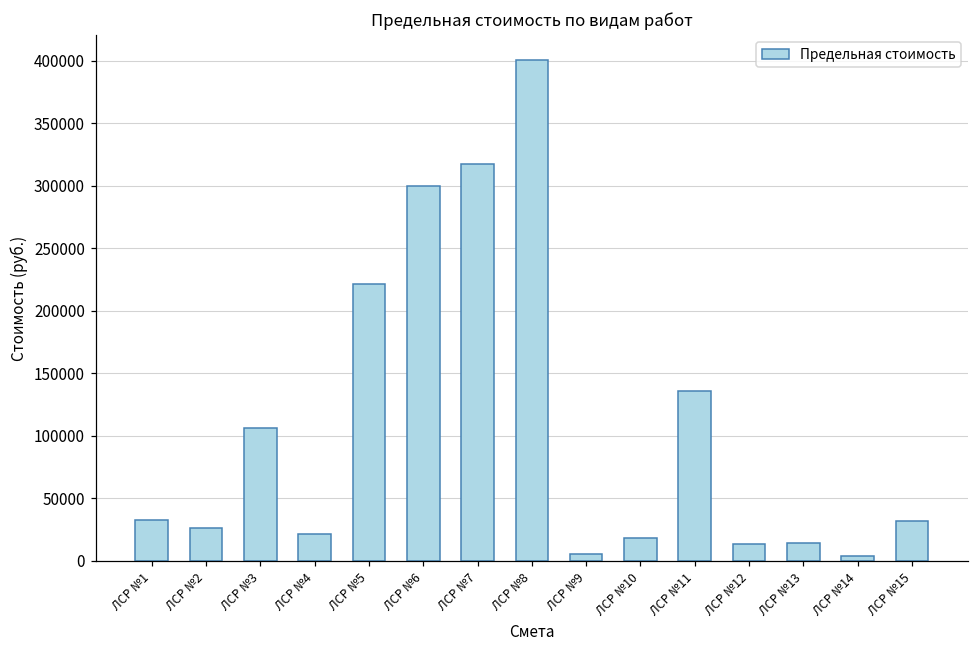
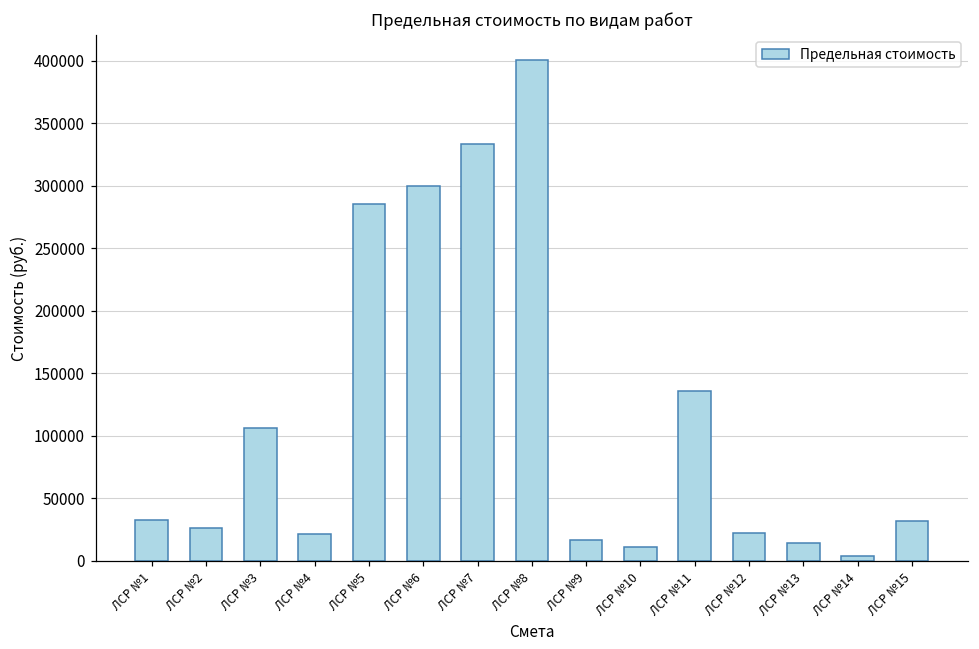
  {
    "ЛСР №1": 33000,
    "ЛСР №2": 27000,
    "ЛСР №3": 106000,
    "ЛСР №4": 22000,
-   "ЛСР №5": 221000,
+   "ЛСР №5": 286000,
    "ЛСР №6": 300000,
-   "ЛСР №7": 317000,
+   "ЛСР №7": 333000,
    "ЛСР №8": 400000,
-   "ЛСР №9": 6000,
-   "ЛСР №10": 18000,
+   "ЛСР №9": 17000,
+   "ЛСР №10": 11000,
    "ЛСР №11": 136000,
-   "ЛСР №12": 13000,
+   "ЛСР №12": 22000,
    "ЛСР №13": 14000,
    "ЛСР №14": 4000,
    "ЛСР №15": 32000
  }
